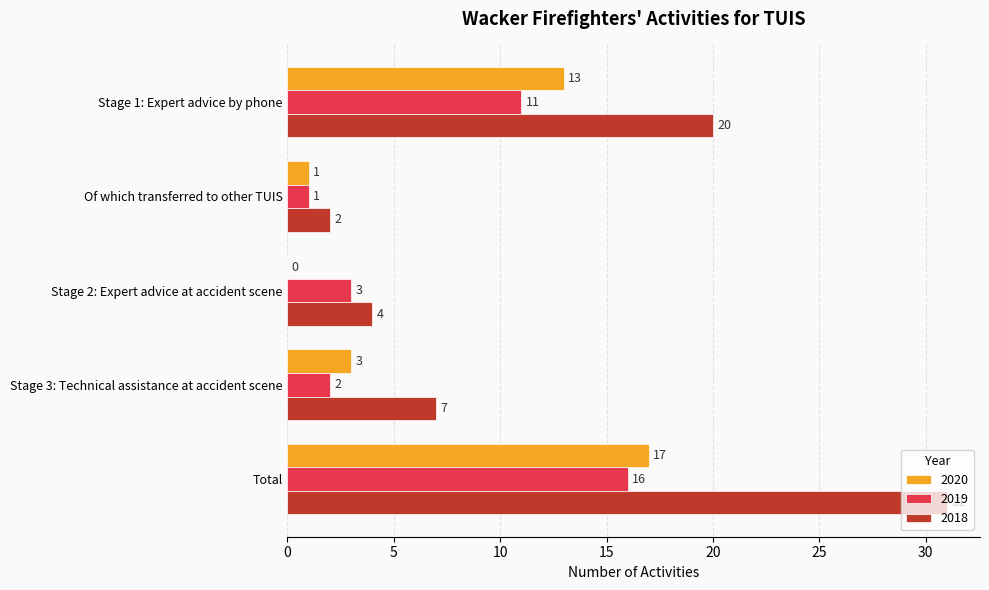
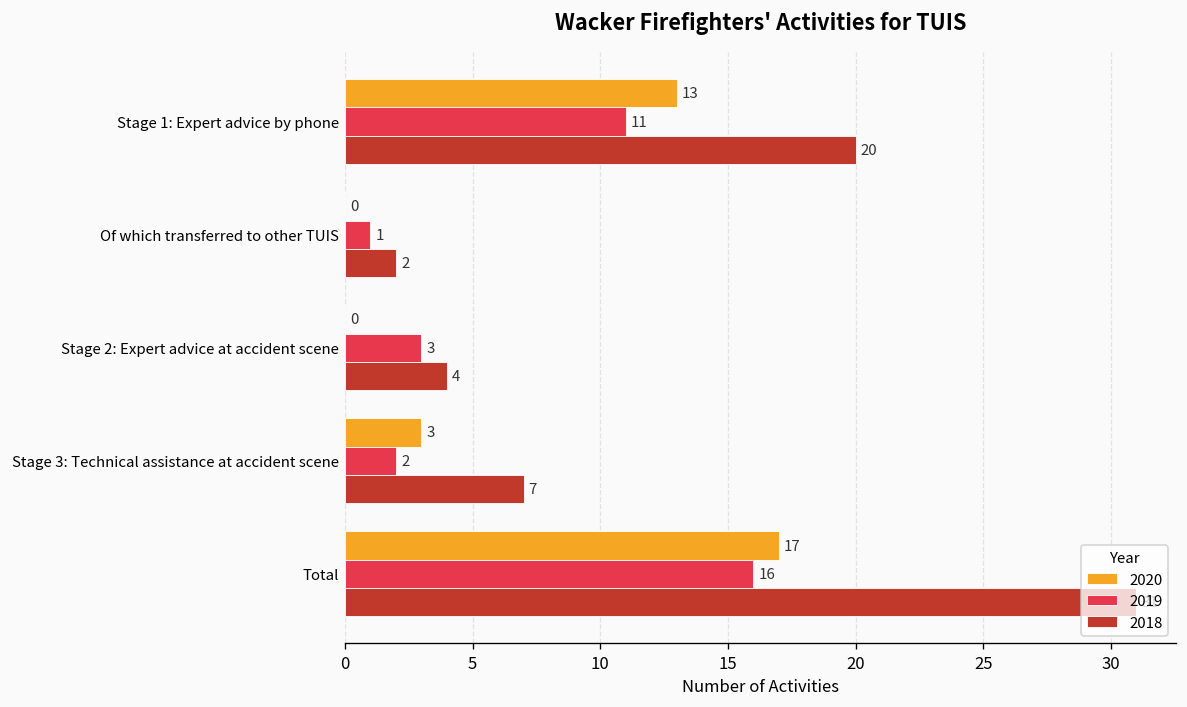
  {
    "2020": {
      "Stage 1: Expert advice by phone": 13,
-     "Of which transferred to other TUIS": 1,
+     "Of which transferred to other TUIS": 0,
      "Stage 2: Expert advice at accident scene": 0,
      "Stage 3: Technical assistance at accident scene": 3,
      "Total": 17
    }
  }
